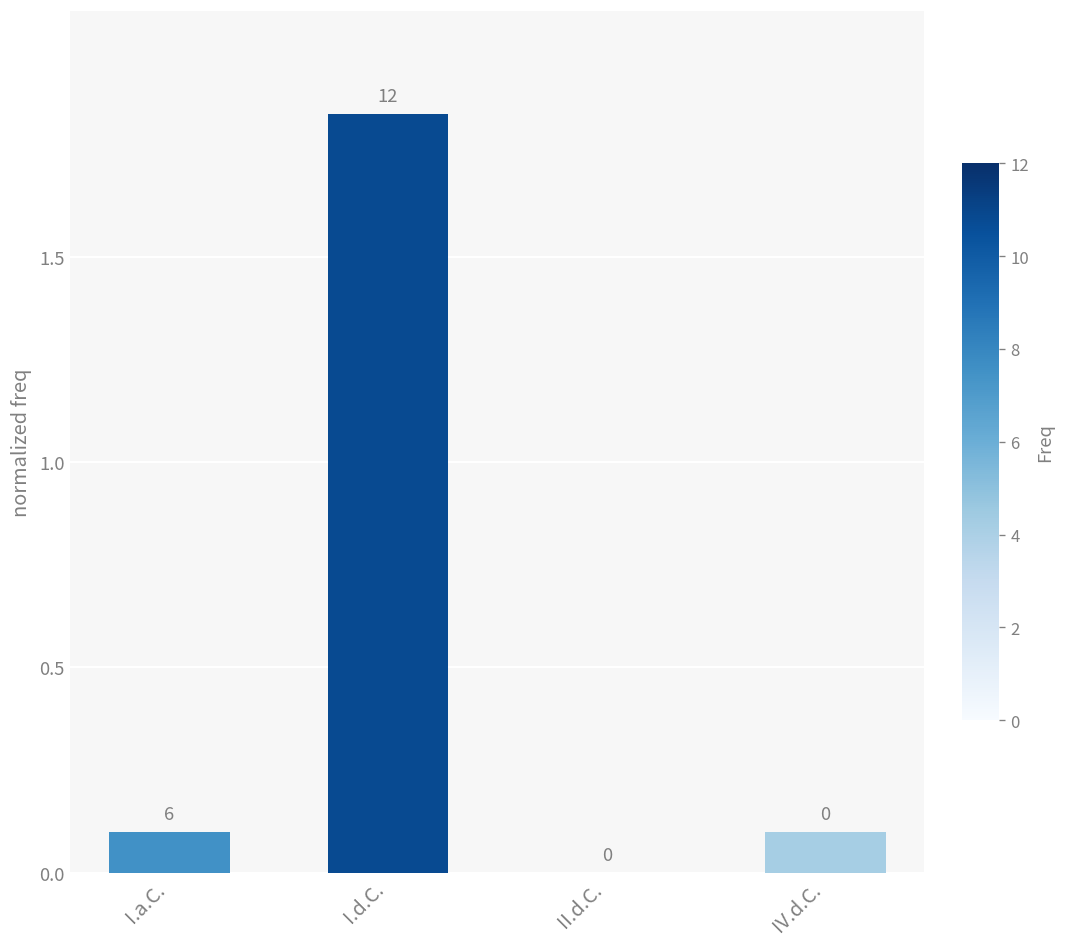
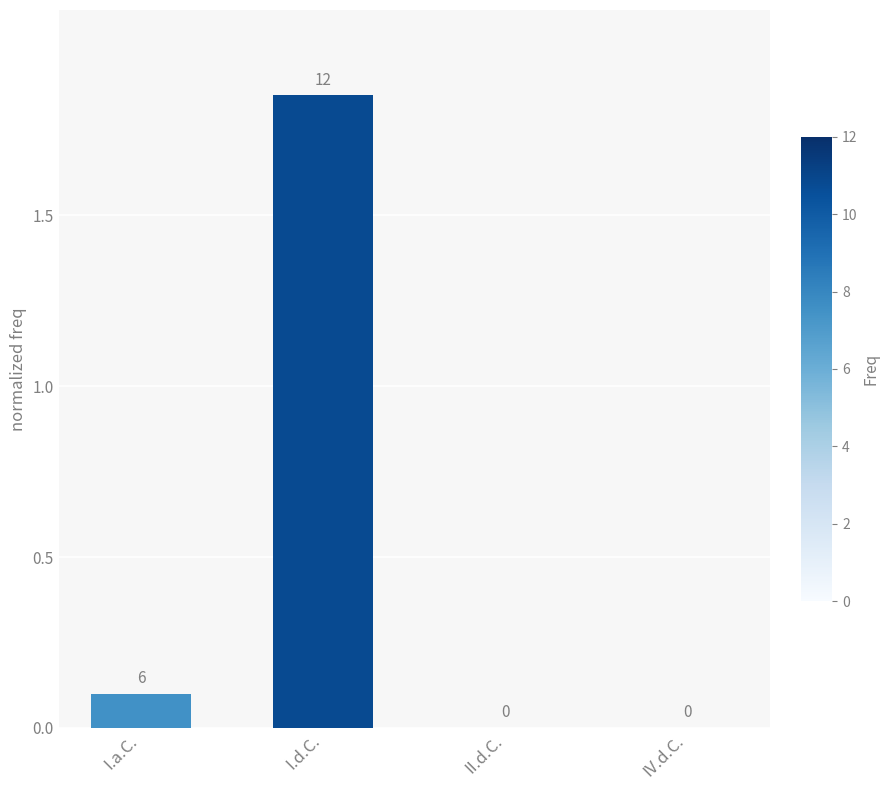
  {
-   "IV.d.C.": 0.1
+   "IV.d.C.": 0.0
  }
